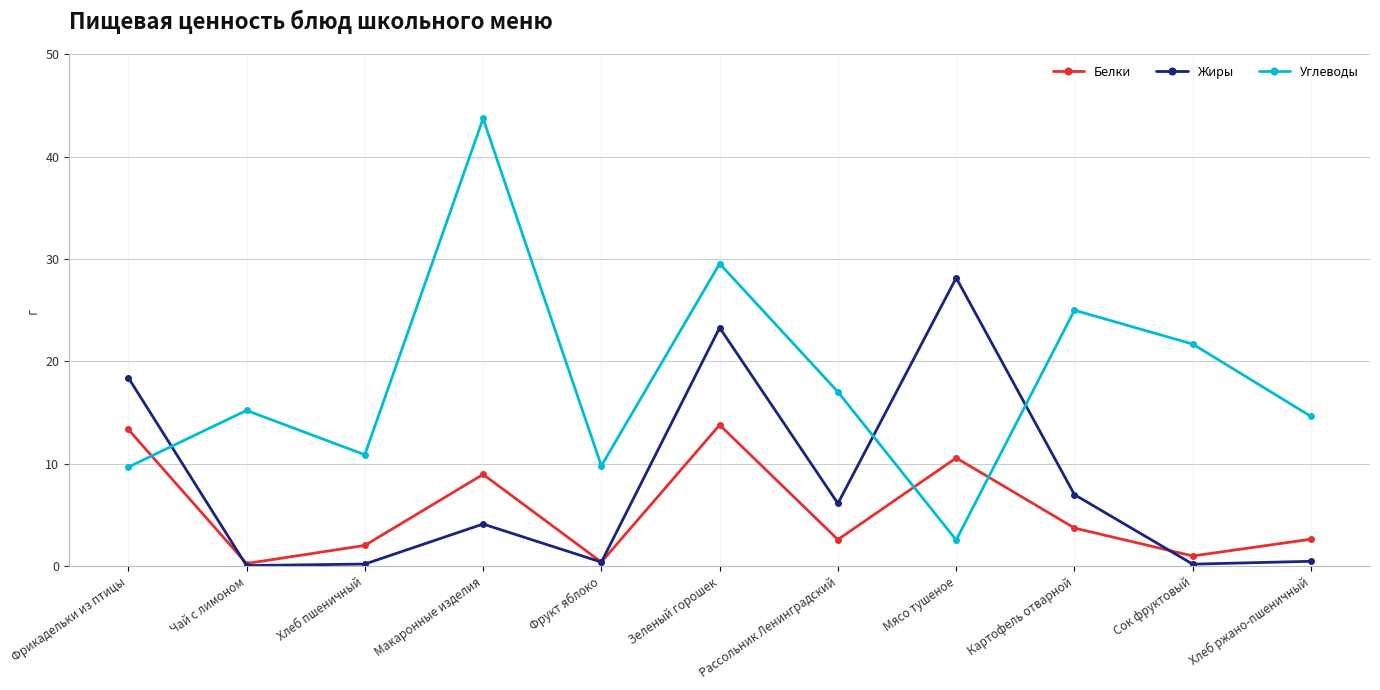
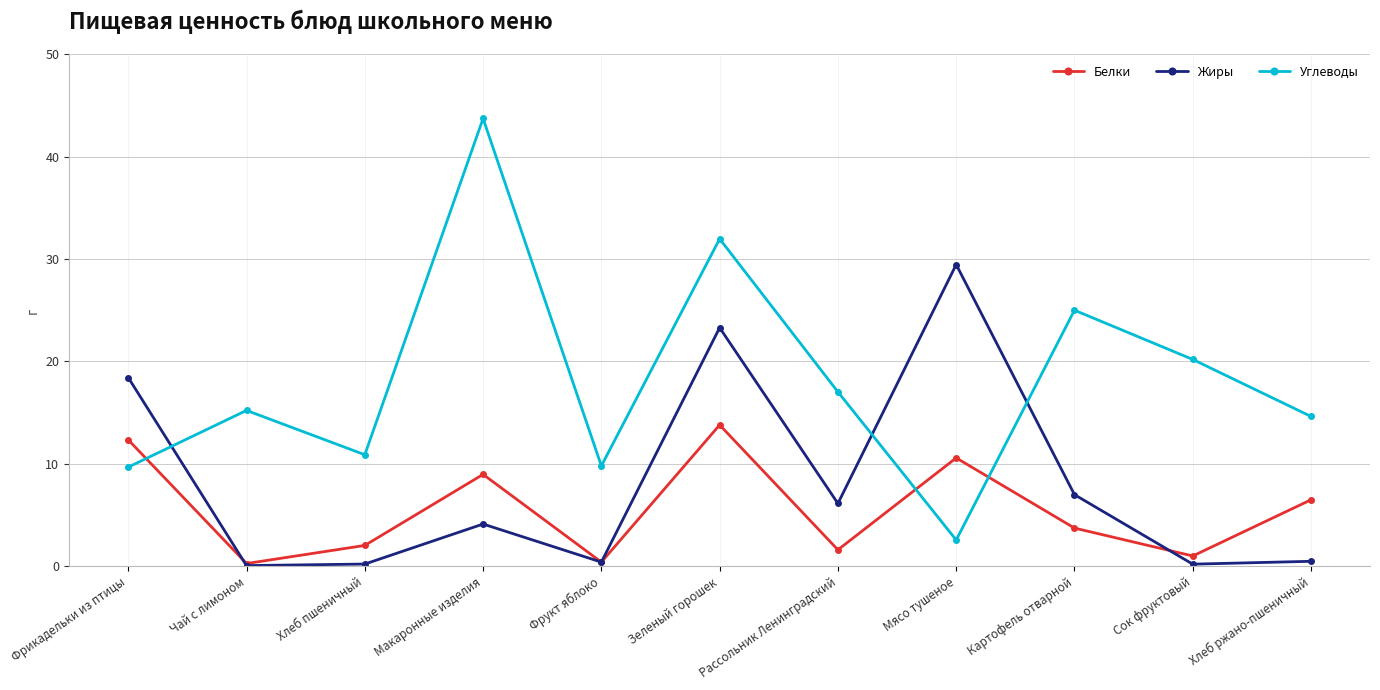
  {
    "Белки": {
-     "Фрикадельки из птицы": 13.4,
+     "Фрикадельки из птицы": 12.3,
      "Хлеб пшеничный": 2.0,
      "Макаронные изделия": 9.0,
      "Зеленый горошек": 13.8,
-     "Рассольник Ленинградский": 2.6,
+     "Рассольник Ленинградский": 1.6,
      "Мясо тушеное": 10.6,
      "Картофель отварной": 3.7,
      "Сок фруктовый": 1.0,
-     "Хлеб ржано-пшеничный": 2.6
+     "Хлеб ржано-пшеничный": 6.5
    },
    "Жиры": {
      "Фрикадельки из птицы": 18.4,
      "Хлеб пшеничный": 0.2,
      "Макаронные изделия": 4.1,
      "Зеленый горошек": 23.3,
      "Рассольник Ленинградский": 6.1,
-     "Мясо тушеное": 28.2,
+     "Мясо тушеное": 29.5,
      "Картофель отварной": 7.0,
      "Сок фруктовый": 0.2,
      "Хлеб ржано-пшеничный": 0.5
    },
    "Углеводы": {
      "Фрикадельки из птицы": 9.7,
      "Чай с лимоном": 15.2,
      "Хлеб пшеничный": 10.9,
      "Макаронные изделия": 43.7,
      "Фрукт яблоко": 9.8,
-     "Зеленый горошек": 29.6,
+     "Зеленый горошек": 32.0,
      "Рассольник Ленинградский": 17.0,
      "Мясо тушеное": 2.6,
      "Картофель отварной": 25.0,
-     "Сок фруктовый": 21.7,
+     "Сок фруктовый": 20.2,
      "Хлеб ржано-пшеничный": 14.6
    }
  }
